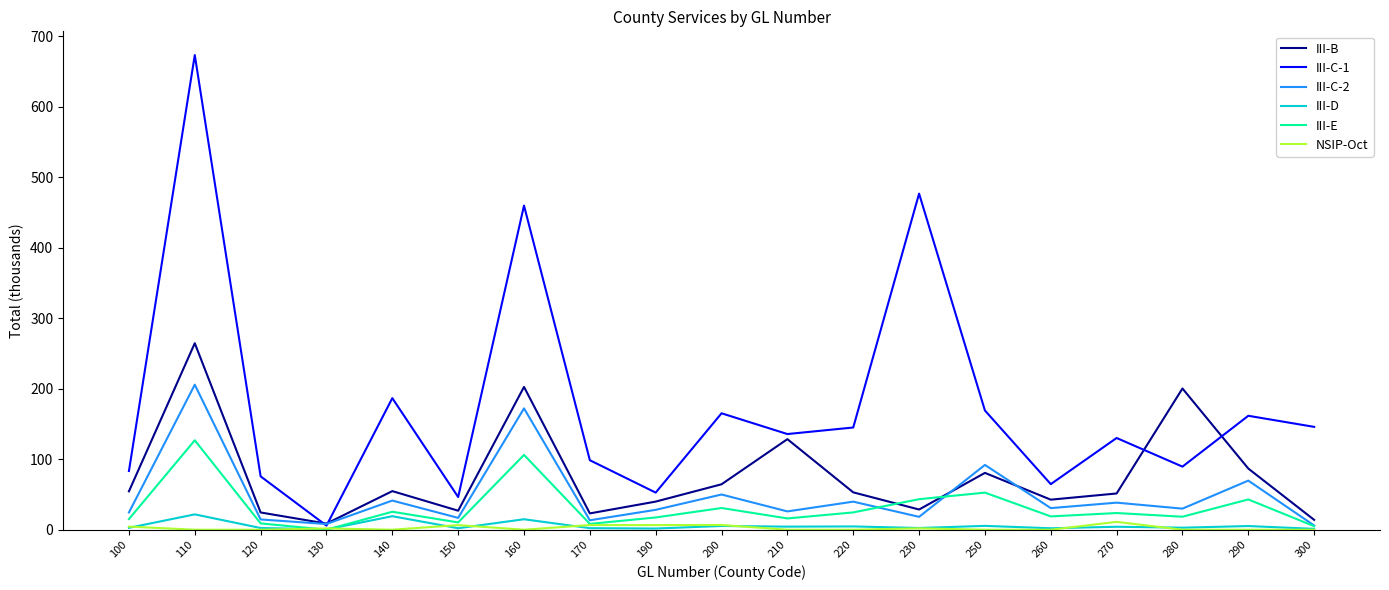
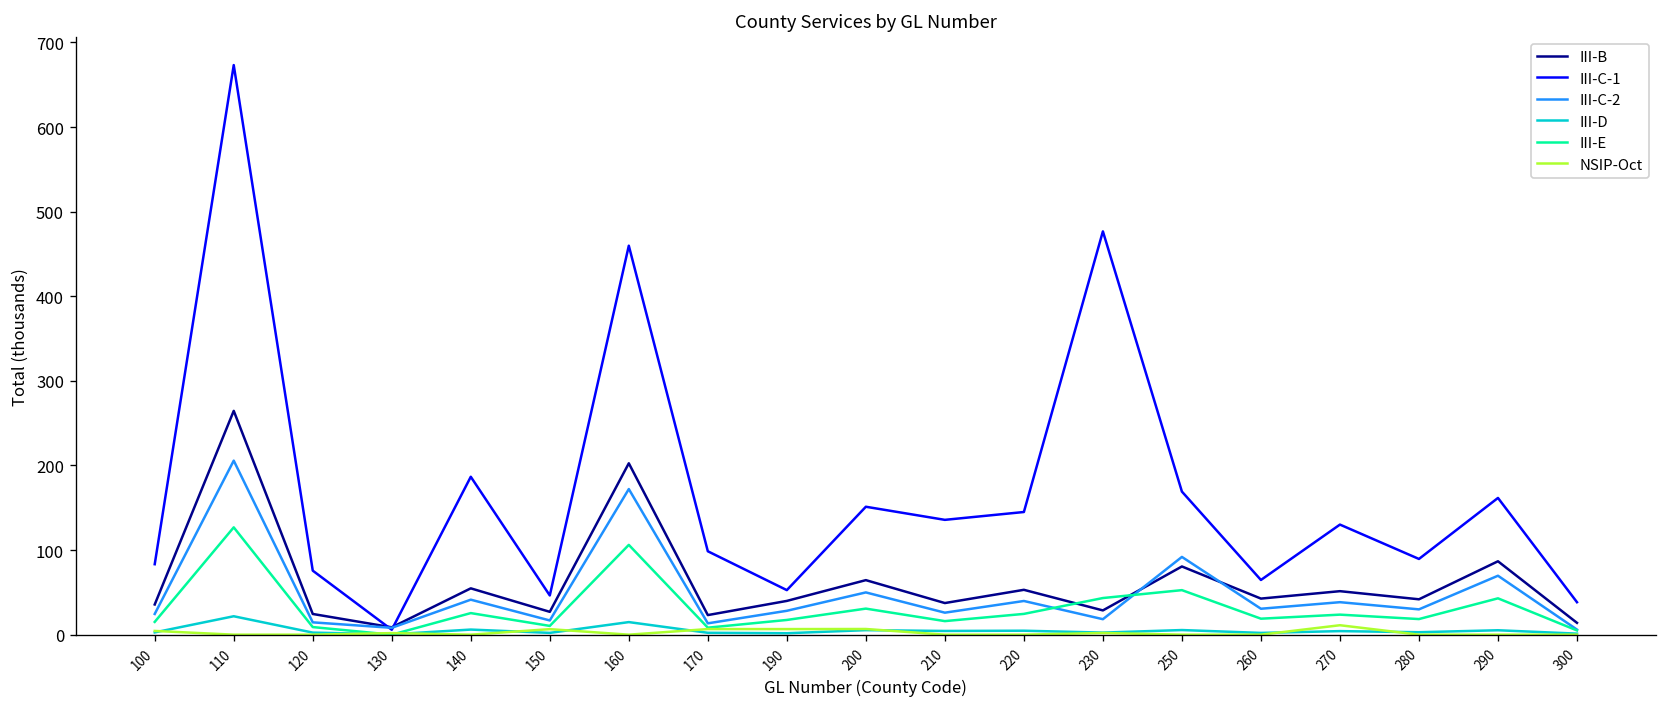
  {
    "III-B": {
-     "100": 50,
+     "100": 40,
      "110": 260,
      "120": 20,
      "140": 50,
      "150": 30,
      "160": 200,
      "170": 20,
      "190": 40,
      "200": 60,
-     "210": 130,
+     "210": 40,
      "220": 50,
      "230": 30,
      "250": 80,
      "260": 40,
      "270": 50,
-     "280": 200,
+     "280": 40,
      "290": 90,
      "300": 10
    },
    "III-C-1": {
      "100": 80,
      "110": 670,
      "120": 80,
      "140": 190,
      "150": 50,
      "160": 460,
      "170": 100,
      "190": 50,
-     "200": 170,
+     "200": 150,
      "210": 140,
      "220": 150,
      "230": 480,
      "250": 170,
      "260": 60,
      "270": 130,
      "280": 90,
      "290": 160,
-     "300": 150
+     "300": 40
    },
    "III-C-2": {
      "100": 20,
      "110": 210,
      "120": 10,
      "140": 40,
      "150": 20,
      "160": 170,
      "170": 10,
      "190": 30,
      "200": 50,
      "210": 30,
      "220": 40,
      "230": 20,
      "250": 90,
      "260": 30,
      "270": 40,
      "280": 30,
      "290": 70
    },
    "III-D": {
      "110": 20,
-     "140": 20,
+     "140": 10,
      "150": 0,
      "160": 10,
      "170": 0,
      "190": 0,
      "210": 0,
      "220": 0,
      "250": 10,
      "270": 0,
      "290": 10
    },
    "III-E": {
      "100": 20,
      "110": 130,
      "120": 10,
      "140": 30,
      "150": 10,
      "160": 110,
      "190": 20,
      "200": 30,
      "210": 20,
      "220": 20,
      "230": 40,
      "250": 50,
      "260": 20,
      "270": 20,
      "280": 20,
      "290": 40
    },
    "NSIP-Oct": {
      "110": 0,
      "140": 0,
      "150": 10,
      "160": 0,
      "190": 10,
      "210": 0,
      "220": 0,
      "250": 0,
      "270": 10,
      "290": 0
    }
  }
